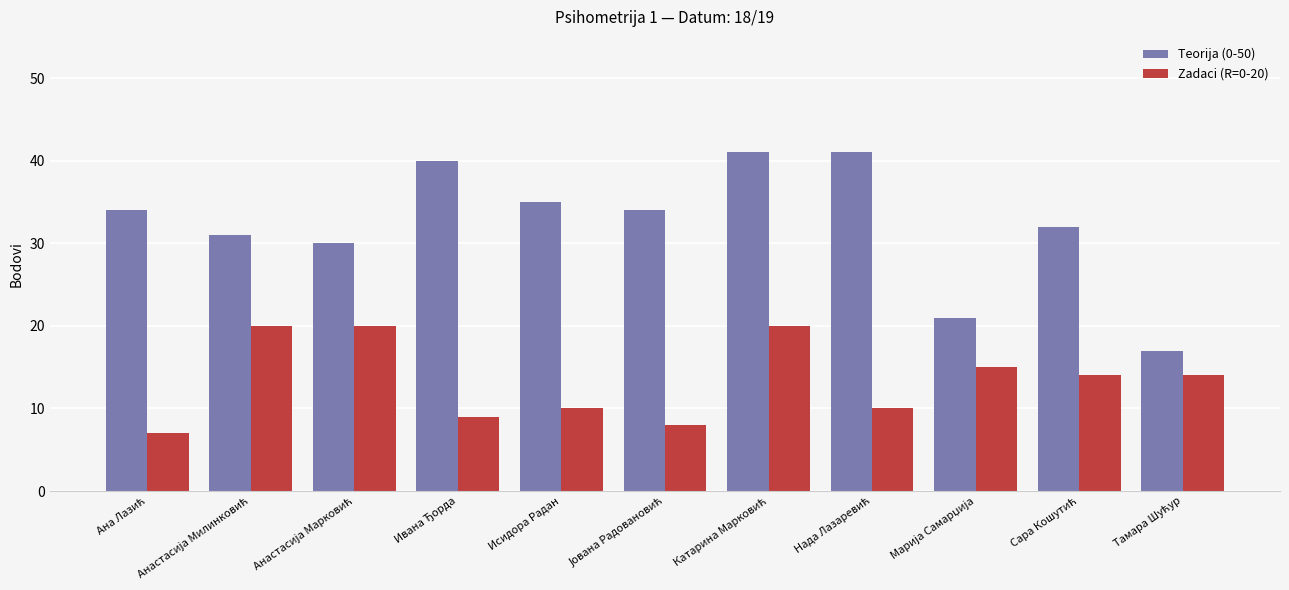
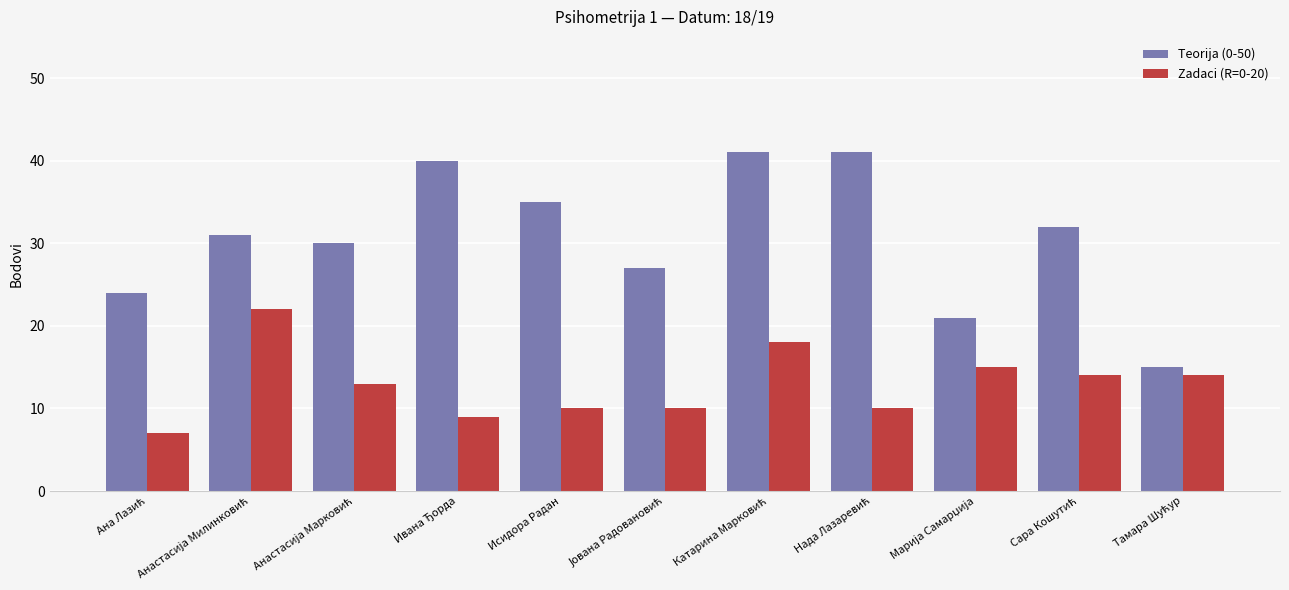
  {
    "Teorija (0-50)": {
-     "Ана Лазић": 34,
+     "Ана Лазић": 24,
      "Анастасија Милинковић": 31,
      "Анастасија Марковић": 30,
      "Ивана Ђорда": 40,
      "Исидора Радан": 35,
-     "Јована Радовановић": 34,
+     "Јована Радовановић": 27,
      "Катарина Марковић": 41,
      "Нада Лазаревић": 41,
      "Марија Самарџија": 21,
      "Сара Кошутић": 32,
-     "Тамара Шућур": 17
+     "Тамара Шућур": 15
    },
    "Zadaci (R=0-20)": {
      "Ана Лазић": 7,
-     "Анастасија Милинковић": 20,
-     "Анастасија Марковић": 20,
+     "Анастасија Милинковић": 22,
+     "Анастасија Марковић": 13,
      "Ивана Ђорда": 9,
      "Исидора Радан": 10,
-     "Јована Радовановић": 8,
-     "Катарина Марковић": 20,
+     "Јована Радовановић": 10,
+     "Катарина Марковић": 18,
      "Нада Лазаревић": 10,
      "Марија Самарџија": 15,
      "Сара Кошутић": 14,
      "Тамара Шућур": 14
    }
  }
